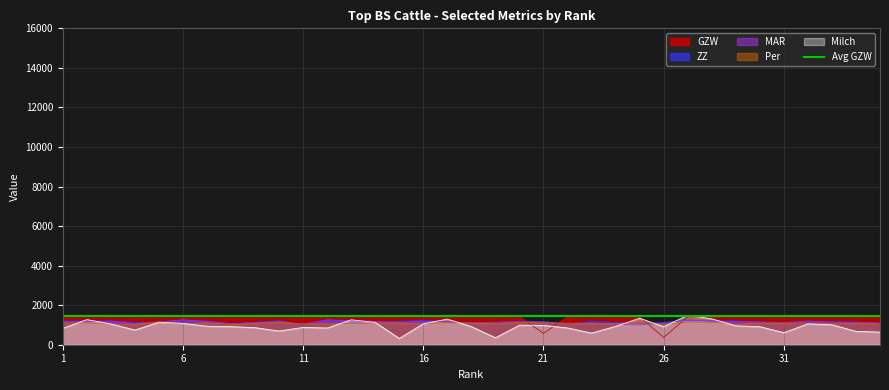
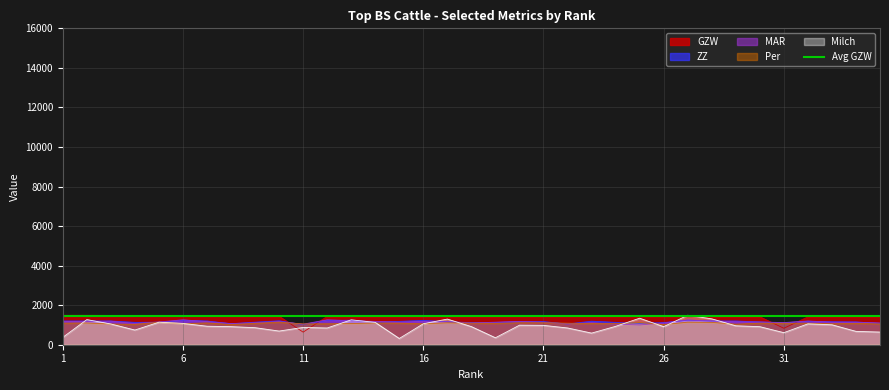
  {
    "GZW": {
      "1": 1500,
      "6": 1500,
-     "11": 1400,
+     "11": 600,
      "16": 1400,
-     "21": 600,
-     "26": 400,
-     "31": 1400
+     "21": 1400,
+     "26": 1400,
+     "31": 800
    },
    "Milch": {
-     "1": 800,
+     "1": 400,
      "11": 900,
      "21": 1000,
      "31": 600
    }
  }
